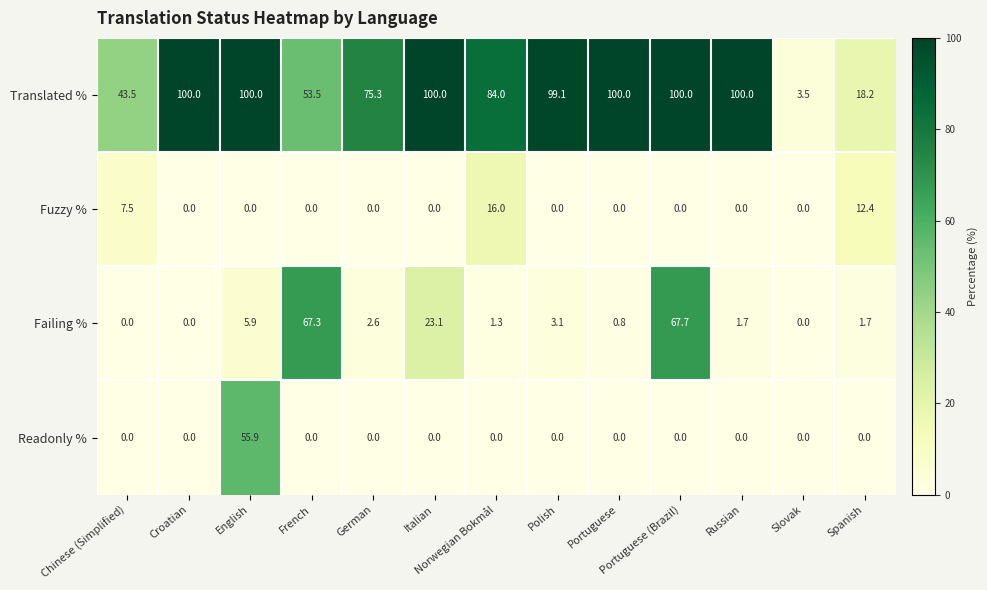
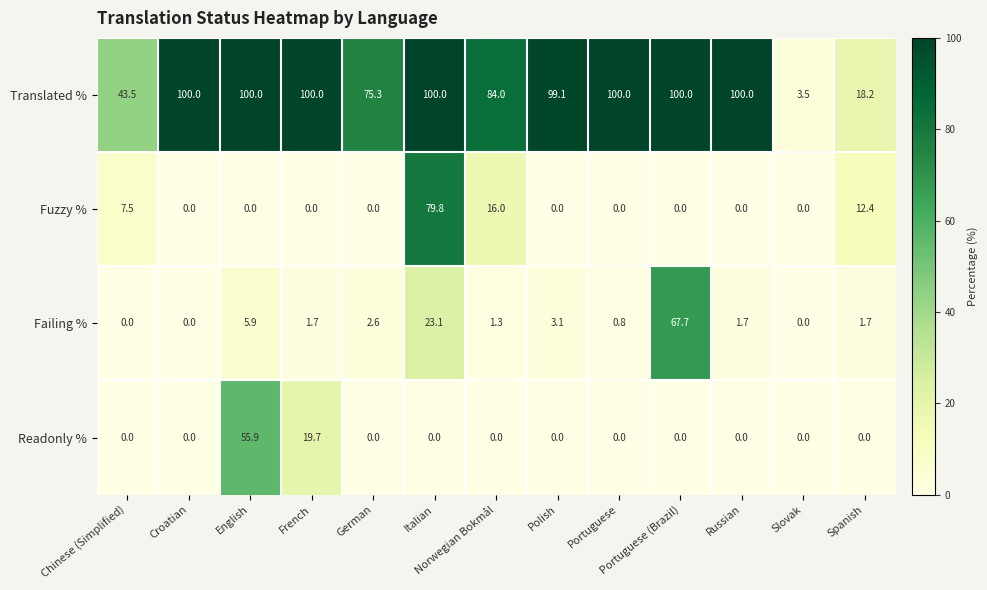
  {
    "Translated %": {
      "Chinese (Simplified)": 43.5,
      "Croatian": 100.0,
      "English": 100.0,
-     "French": 53.5,
+     "French": 100.0,
      "German": 75.3,
      "Italian": 100.0,
      "Norwegian Bokmål": 84.0,
      "Polish": 99.1,
      "Portuguese": 100.0,
      "Portuguese (Brazil)": 100.0,
      "Russian": 100.0,
      "Slovak": 3.5,
      "Spanish": 18.2
    },
    "Fuzzy %": {
      "Chinese (Simplified)": 7.5,
      "Croatian": 0.0,
      "English": 0.0,
      "French": 0.0,
      "German": 0.0,
-     "Italian": 0.0,
+     "Italian": 79.8,
      "Norwegian Bokmål": 16.0,
      "Polish": 0.0,
      "Portuguese": 0.0,
      "Portuguese (Brazil)": 0.0,
      "Russian": 0.0,
      "Slovak": 0.0,
      "Spanish": 12.4
    },
    "Failing %": {
      "Chinese (Simplified)": 0.0,
      "Croatian": 0.0,
      "English": 5.9,
-     "French": 67.3,
+     "French": 1.7,
      "German": 2.6,
      "Italian": 23.1,
      "Norwegian Bokmål": 1.3,
      "Polish": 3.1,
      "Portuguese": 0.8,
      "Portuguese (Brazil)": 67.7,
      "Russian": 1.7,
      "Slovak": 0.0,
      "Spanish": 1.7
    },
    "Readonly %": {
      "Chinese (Simplified)": 0.0,
      "Croatian": 0.0,
      "English": 55.9,
-     "French": 0.0,
+     "French": 19.7,
      "German": 0.0,
      "Italian": 0.0,
      "Norwegian Bokmål": 0.0,
      "Polish": 0.0,
      "Portuguese": 0.0,
      "Portuguese (Brazil)": 0.0,
      "Russian": 0.0,
      "Slovak": 0.0,
      "Spanish": 0.0
    }
  }
